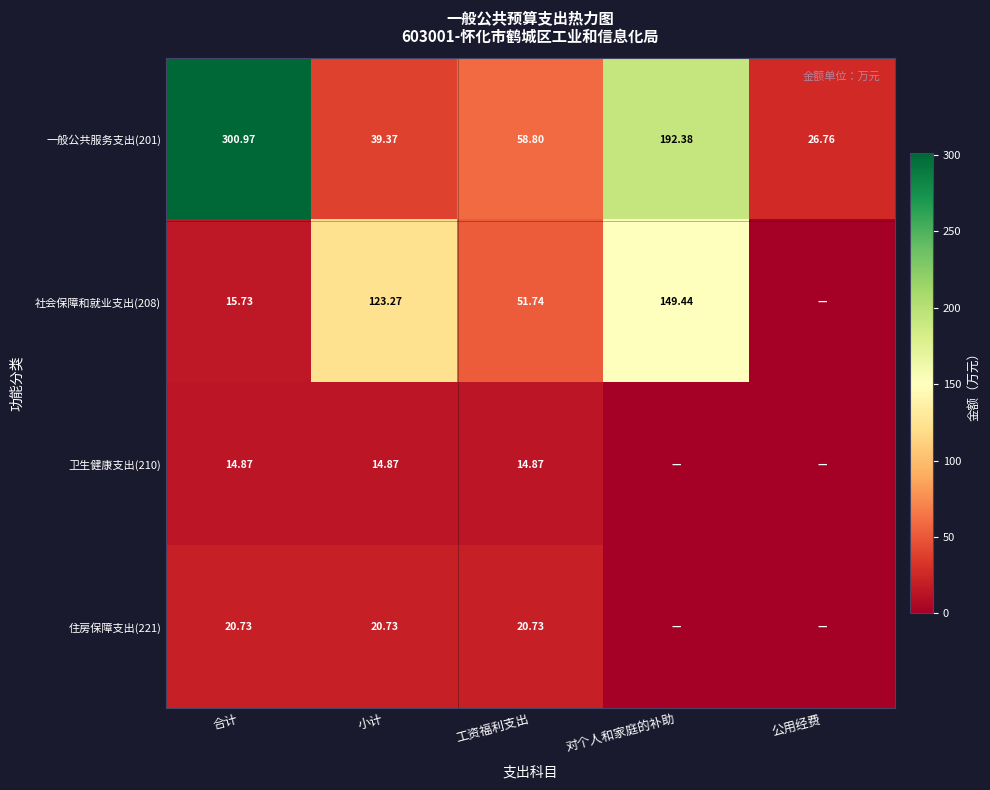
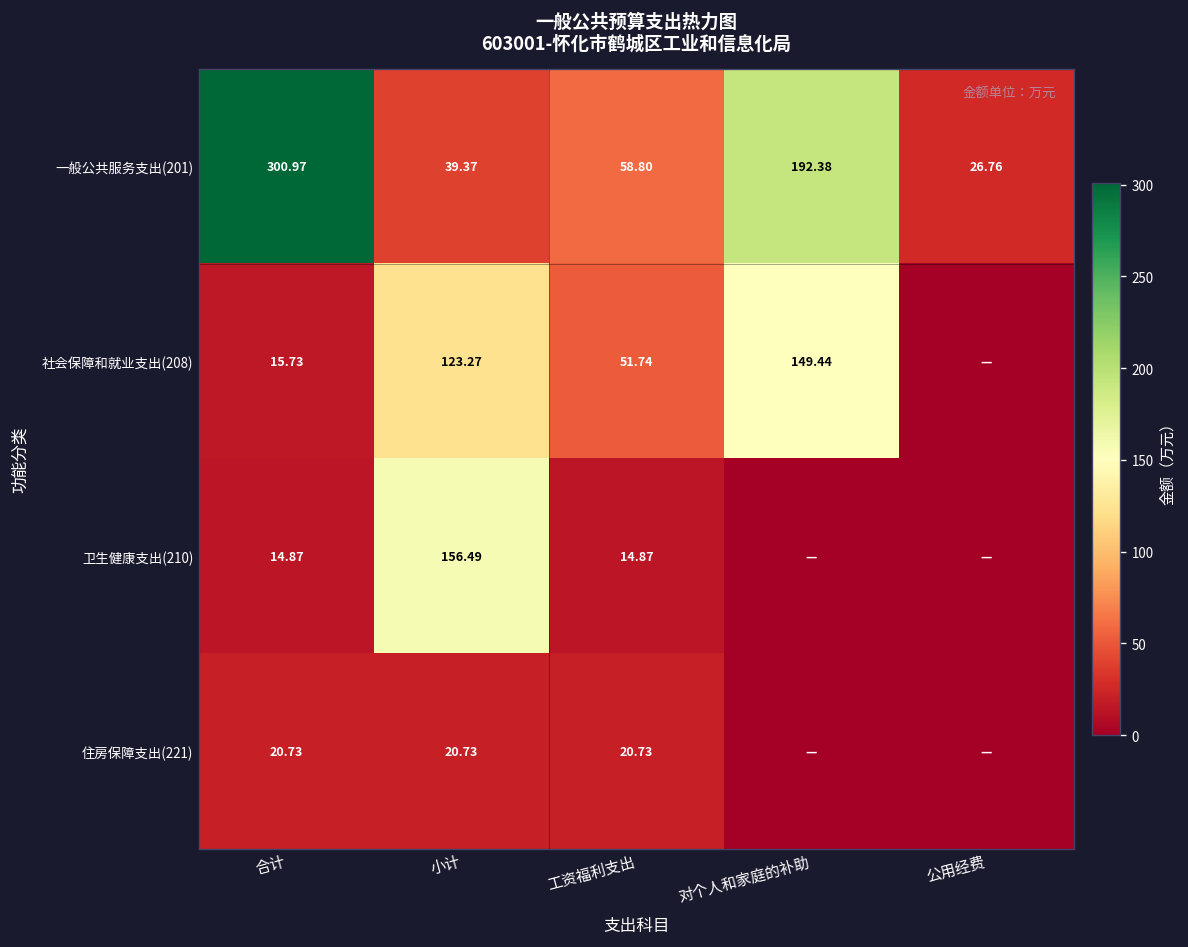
  {
    "一般公共服务支出(201)": {
      "合计": 300.97,
      "小计": 39.37,
      "工资福利支出": 58.80,
      "对个人和家庭的补助": 192.38
    },
    "社会保障和就业支出(208)": {
      "合计": 15.73,
      "小计": 123.27,
      "工资福利支出": 51.74,
      "对个人和家庭的补助": 149.44
    },
    "卫生健康支出(210)": {
      "合计": 14.87,
-     "小计": 14.87,
+     "小计": 156.49,
      "工资福利支出": 14.87
    },
    "住房保障支出(221)": {
      "合计": 20.73,
      "小计": 20.73,
      "工资福利支出": 20.73
    }
  }
